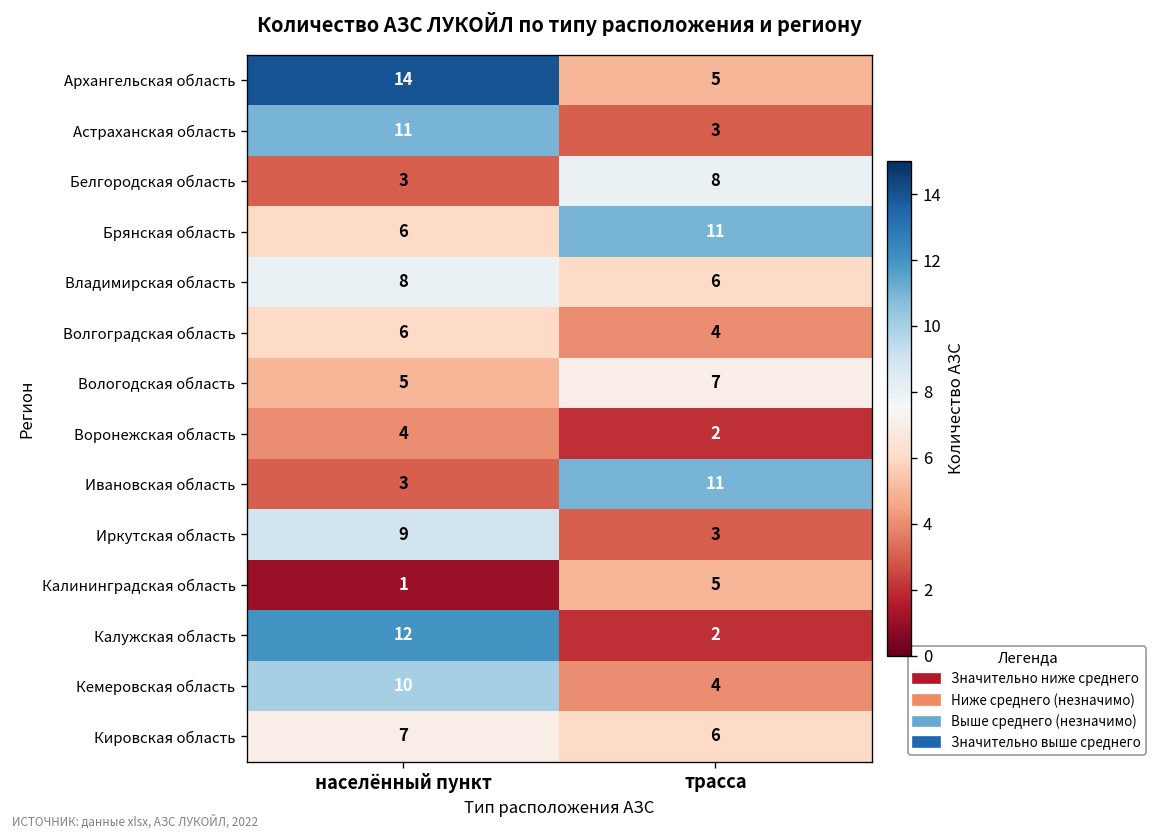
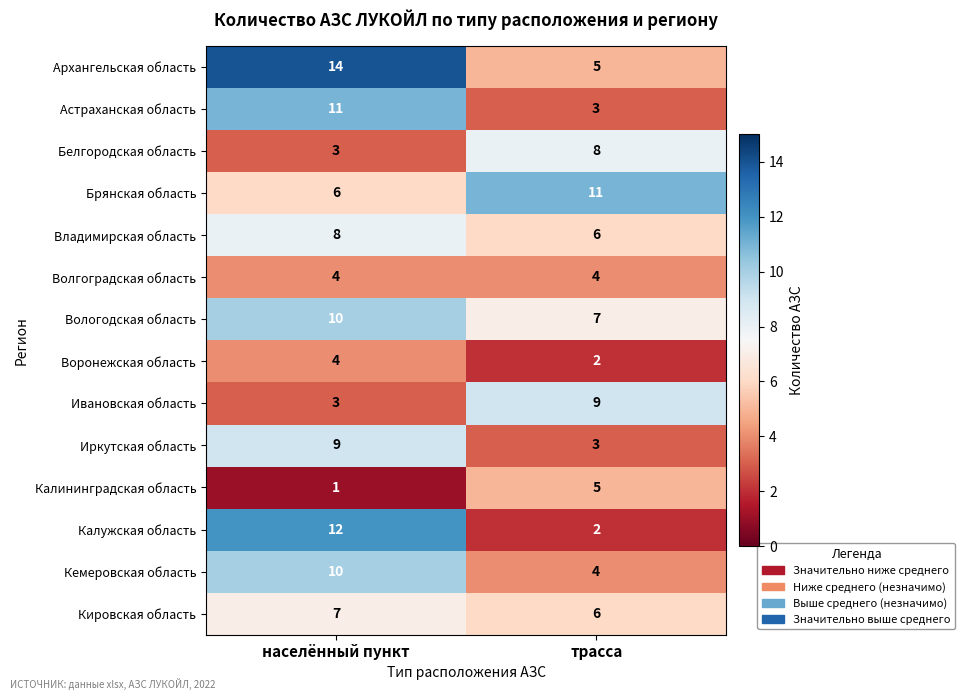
  {
    "Архангельская область": {
      "населённый пункт": 14,
      "трасса": 5
    },
    "Астраханская область": {
      "населённый пункт": 11,
      "трасса": 3
    },
    "Белгородская область": {
      "населённый пункт": 3,
      "трасса": 8
    },
    "Брянская область": {
      "населённый пункт": 6,
      "трасса": 11
    },
    "Владимирская область": {
      "населённый пункт": 8,
      "трасса": 6
    },
    "Волгоградская область": {
-     "населённый пункт": 6,
+     "населённый пункт": 4,
      "трасса": 4
    },
    "Вологодская область": {
-     "населённый пункт": 5,
+     "населённый пункт": 10,
      "трасса": 7
    },
    "Воронежская область": {
      "населённый пункт": 4,
      "трасса": 2
    },
    "Ивановская область": {
      "населённый пункт": 3,
-     "трасса": 11
+     "трасса": 9
    },
    "Иркутская область": {
      "населённый пункт": 9,
      "трасса": 3
    },
    "Калининградская область": {
      "населённый пункт": 1,
      "трасса": 5
    },
    "Калужская область": {
      "населённый пункт": 12,
      "трасса": 2
    },
    "Кемеровская область": {
      "населённый пункт": 10,
      "трасса": 4
    },
    "Кировская область": {
      "населённый пункт": 7,
      "трасса": 6
    }
  }
